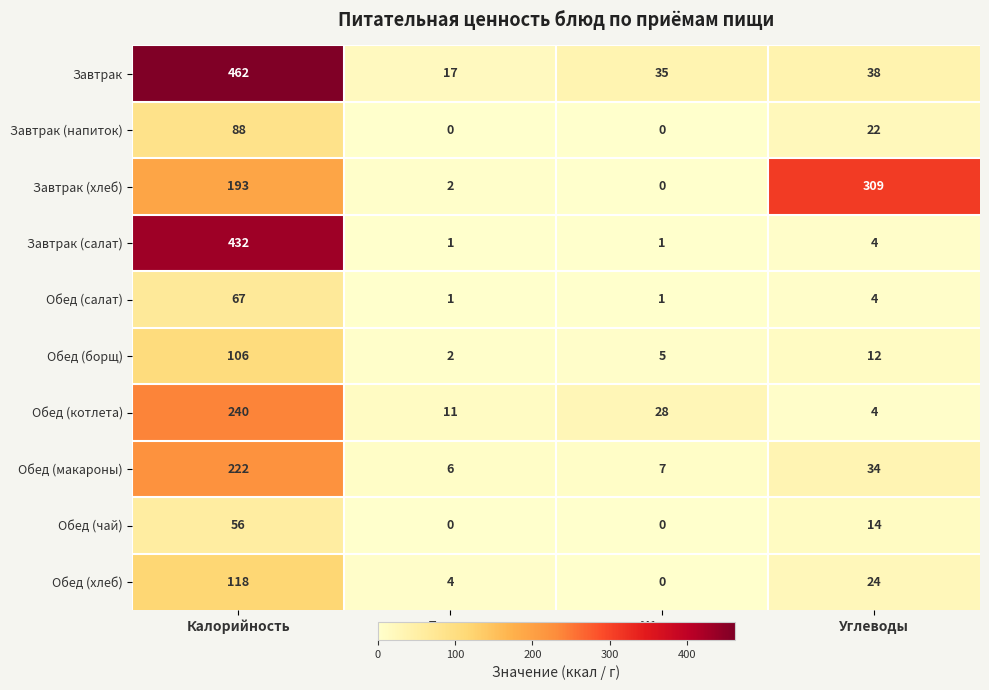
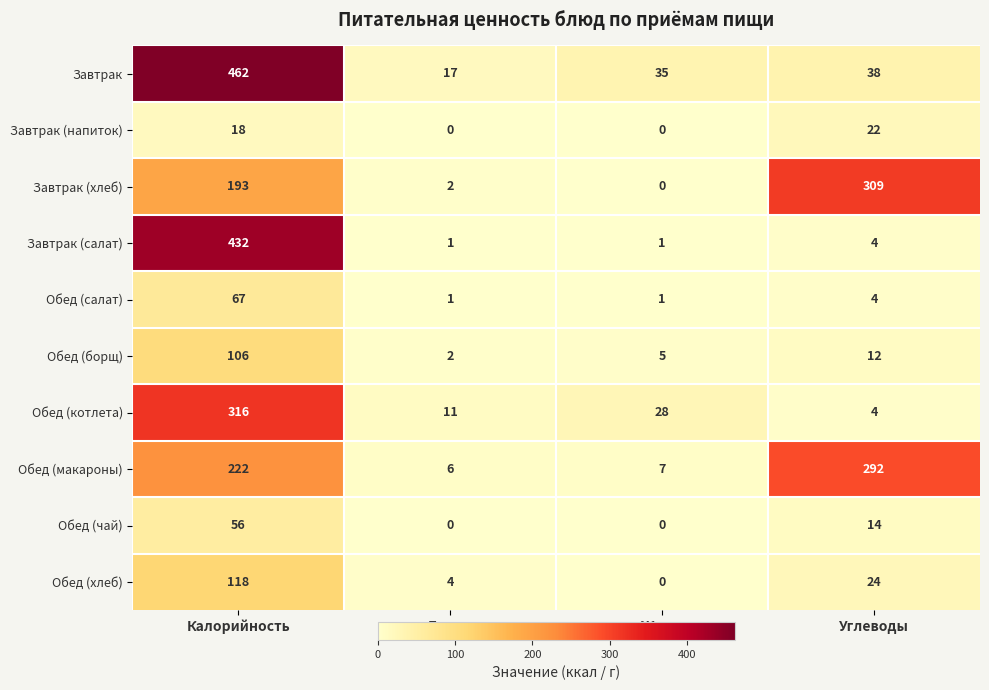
  {
    "Завтрак": {
      "Калорийность": 462,
      "Углеводы": 38
    },
    "Завтрак (напиток)": {
-     "Калорийность": 88,
+     "Калорийность": 18,
      "Углеводы": 22
    },
    "Завтрак (хлеб)": {
      "Калорийность": 193,
      "Углеводы": 309
    },
    "Завтрак (салат)": {
      "Калорийность": 432,
      "Углеводы": 4
    },
    "Обед (салат)": {
      "Калорийность": 67,
      "Углеводы": 4
    },
    "Обед (борщ)": {
      "Калорийность": 106,
      "Углеводы": 12
    },
    "Обед (котлета)": {
-     "Калорийность": 240,
+     "Калорийность": 316,
      "Углеводы": 4
    },
    "Обед (макароны)": {
      "Калорийность": 222,
-     "Углеводы": 34
+     "Углеводы": 292
    },
    "Обед (чай)": {
      "Калорийность": 56,
      "Углеводы": 14
    },
    "Обед (хлеб)": {
      "Калорийность": 118,
      "Углеводы": 24
    }
  }
